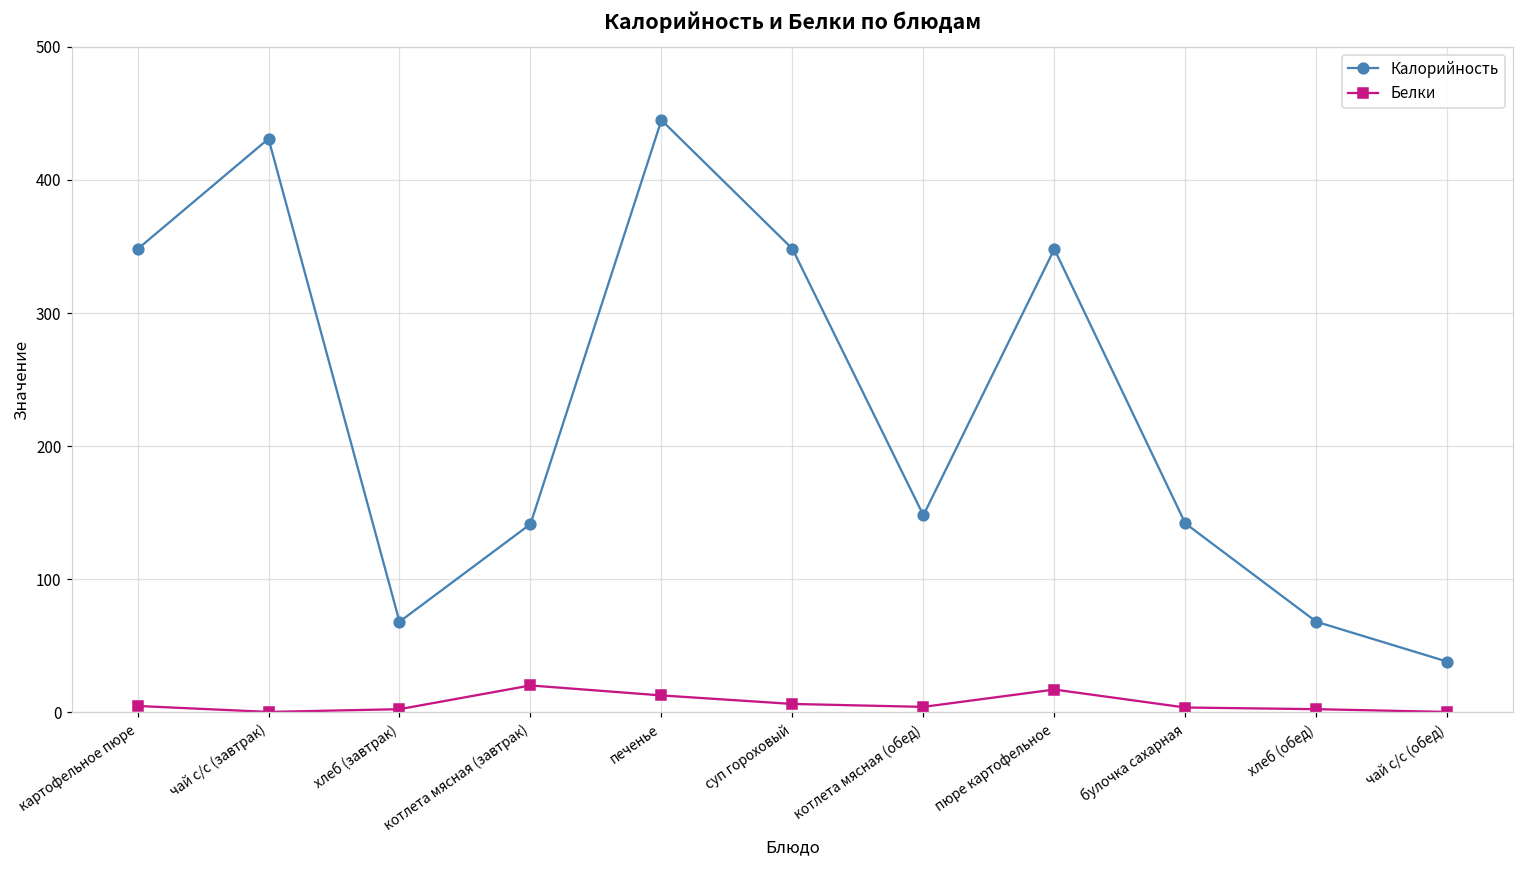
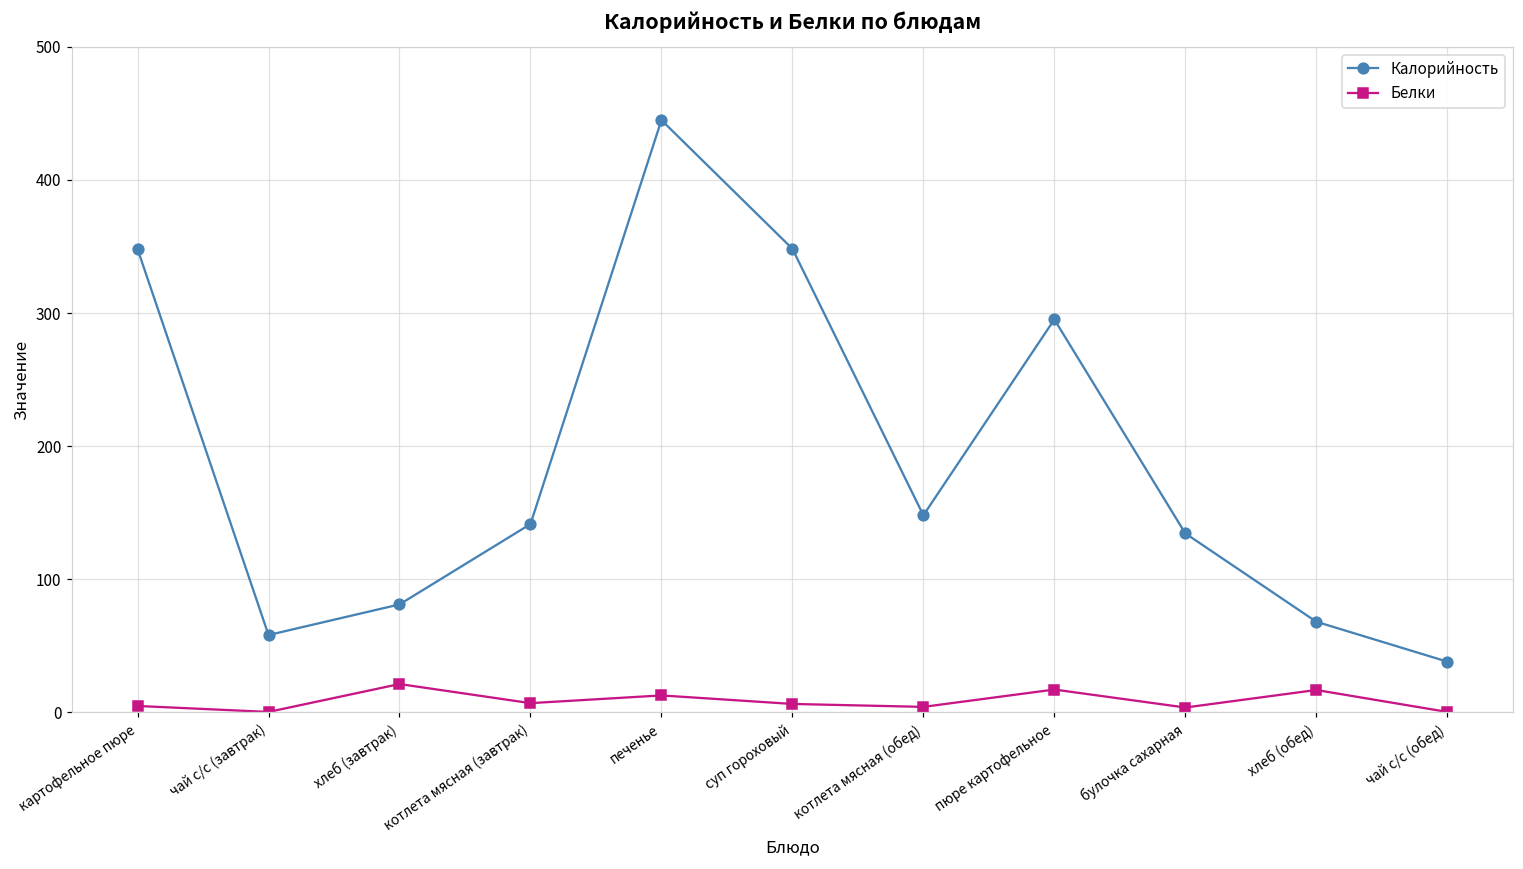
  {
    "Калорийность": {
      "картофельное пюре": 348,
-     "чай с/с (завтрак)": 431,
-     "хлеб (завтрак)": 68,
+     "чай с/с (завтрак)": 58,
+     "хлеб (завтрак)": 81,
      "котлета мясная (завтрак)": 141,
      "печенье": 445,
      "суп гороховый": 348,
      "котлета мясная (обед)": 148,
-     "пюре картофельное": 348,
-     "булочка сахарная": 142,
+     "пюре картофельное": 295,
+     "булочка сахарная": 134,
      "хлеб (обед)": 68,
      "чай с/с (обед)": 38
    },
    "Белки": {
      "картофельное пюре": 5,
      "чай с/с (завтрак)": 0,
-     "хлеб (завтрак)": 2,
-     "котлета мясная (завтрак)": 20,
+     "хлеб (завтрак)": 21,
+     "котлета мясная (завтрак)": 7,
      "печенье": 13,
      "суп гороховый": 6,
      "котлета мясная (обед)": 4,
      "пюре картофельное": 17,
      "булочка сахарная": 4,
-     "хлеб (обед)": 2,
+     "хлеб (обед)": 17,
      "чай с/с (обед)": 0
    }
  }
